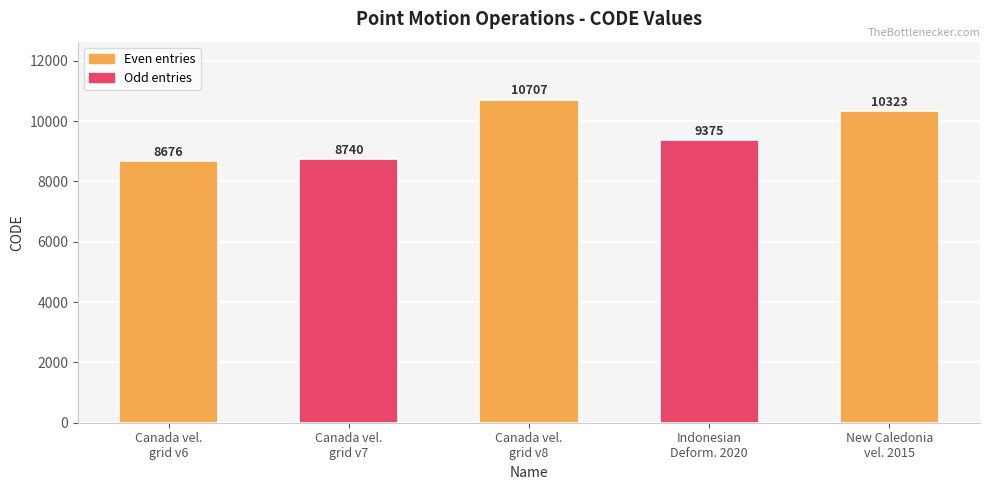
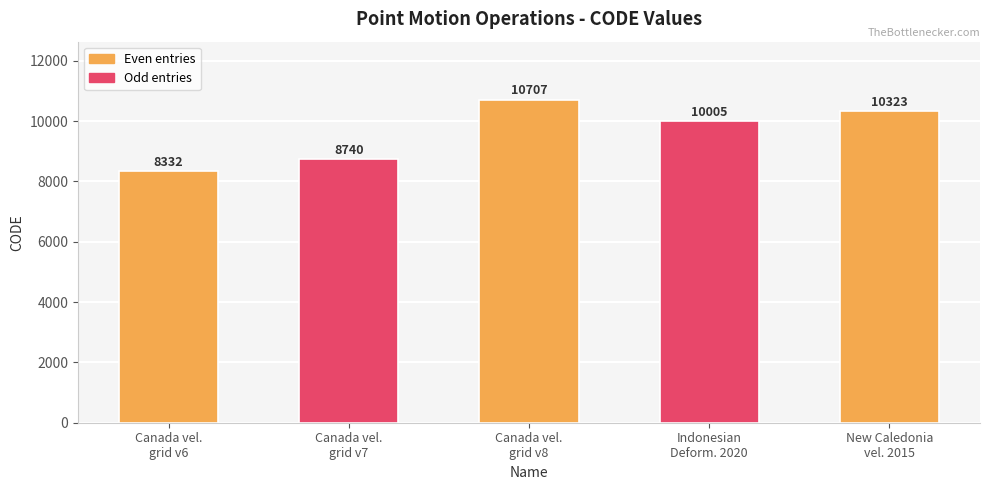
  {
-   "Canada vel. grid v6": 8676,
+   "Canada vel. grid v6": 8332,
    "Canada vel. grid v7": 8740,
    "Canada vel. grid v8": 10707,
-   "Indonesian Deform. 2020": 9375,
+   "Indonesian Deform. 2020": 10005,
    "New Caledonia vel. 2015": 10323
  }
